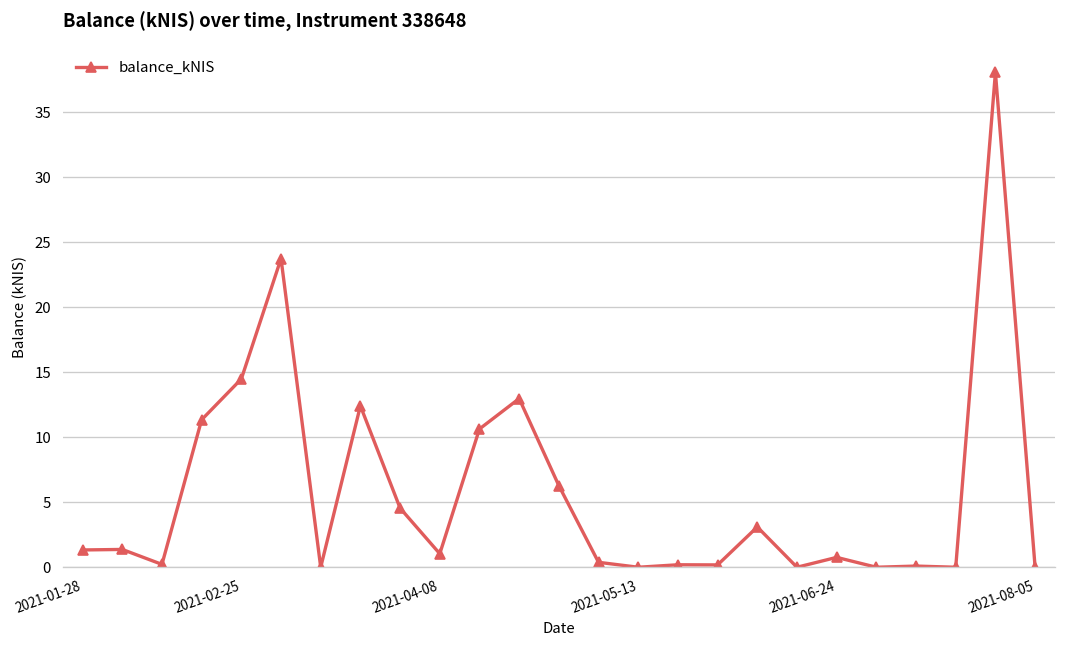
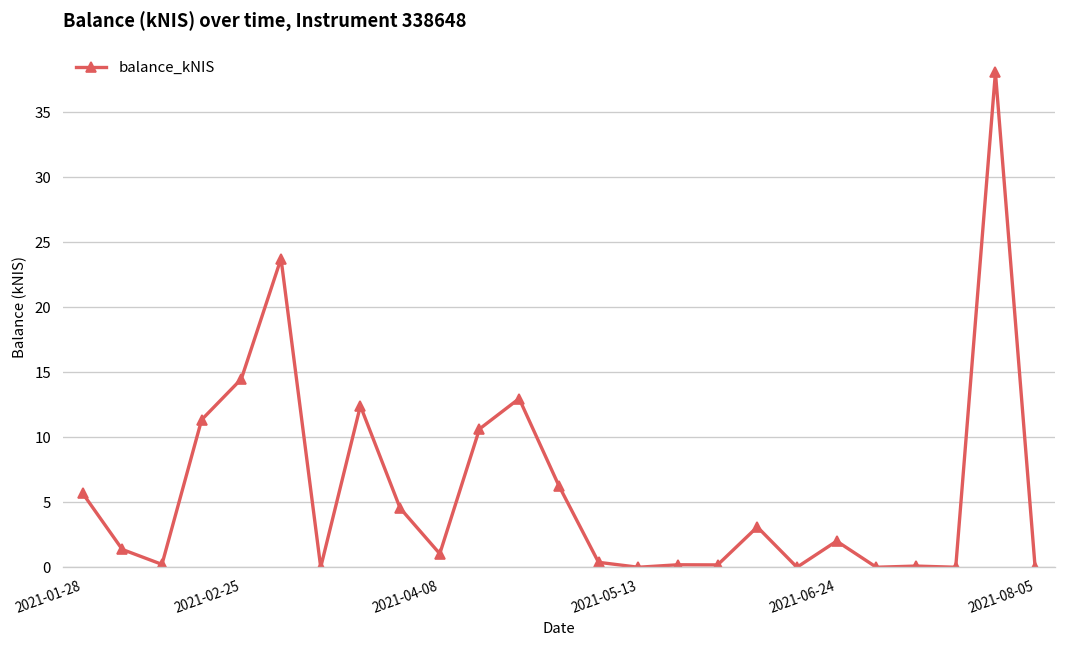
  {
-   "2021-01-28": 1.3,
+   "2021-01-28": 5.7,
    "2021-02-25": 14.5,
    "2021-04-08": 1.0,
    "2021-05-13": 0.0,
-   "2021-06-24": 0.8,
+   "2021-06-24": 2.0,
    "2021-08-05": 0.0
  }
